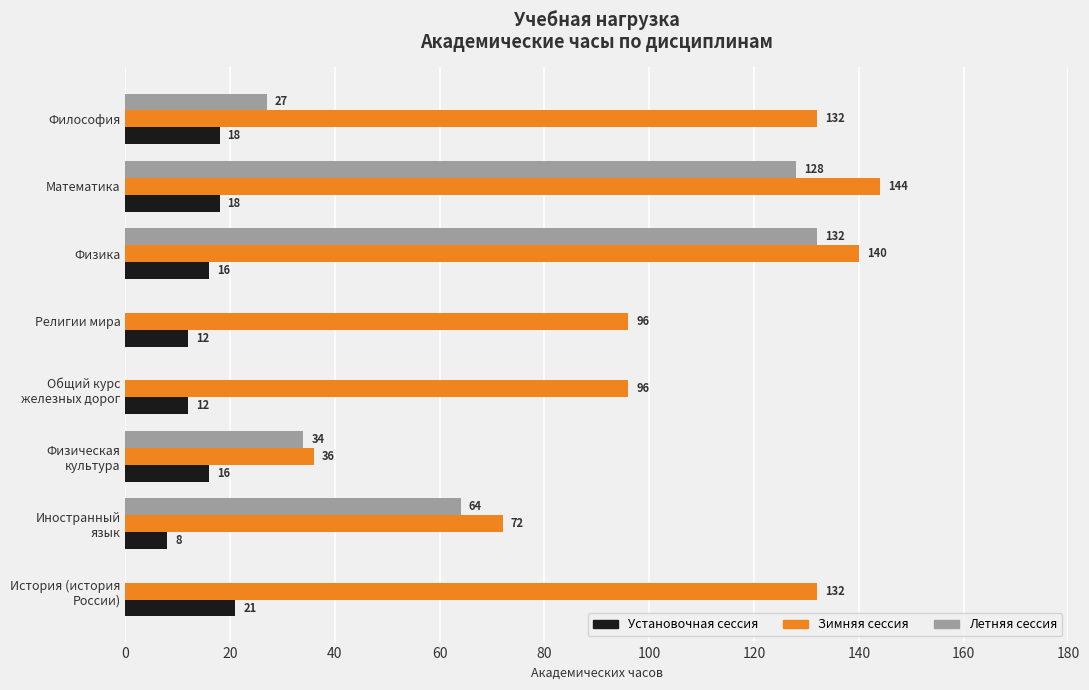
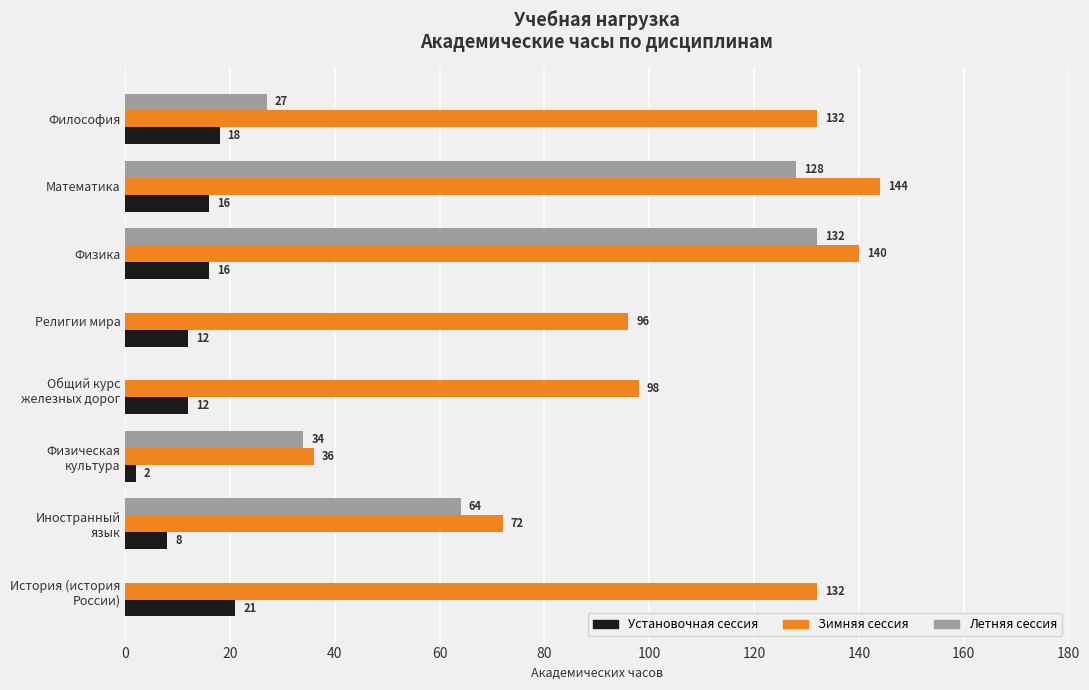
  {
    "Установочная сессия": {
      "Философия": 18,
-     "Математика": 18,
+     "Математика": 16,
      "Физика": 16,
      "Религии мира": 12,
      "Общий курс железных дорог": 12,
-     "Физическая культура": 16,
+     "Физическая культура": 2,
      "Иностранный язык": 8,
      "История (история России)": 21
    },
    "Зимняя сессия": {
      "Философия": 132,
      "Математика": 144,
      "Физика": 140,
      "Религии мира": 96,
-     "Общий курс железных дорог": 96,
+     "Общий курс железных дорог": 98,
      "Физическая культура": 36,
      "Иностранный язык": 72,
      "История (история России)": 132
    },
    "Летняя сессия": {
      "Философия": 27,
      "Математика": 128,
      "Физика": 132,
      "Физическая культура": 34,
      "Иностранный язык": 64
    }
  }
